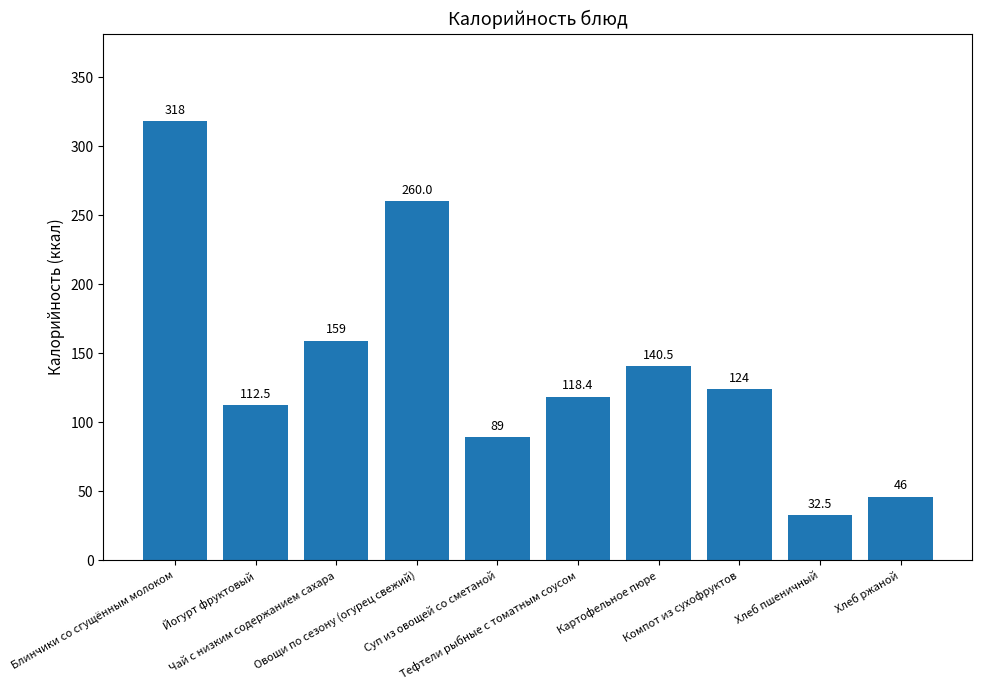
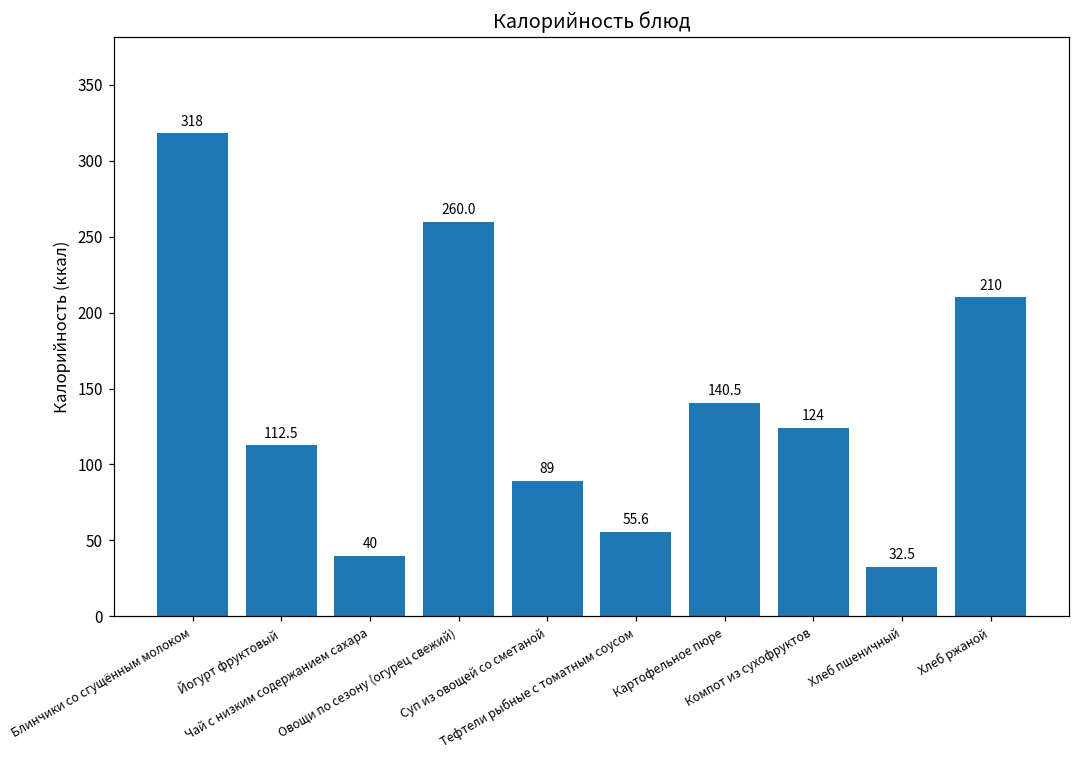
  {
    "Блинчики со сгущённым молоком": 318,
    "Йогурт фруктовый": 112.5,
-   "Чай с низким содержанием сахара": 159,
+   "Чай с низким содержанием сахара": 40,
    "Овощи по сезону (огурец свежий)": 260.0,
    "Суп из овощей со сметаной": 89,
-   "Тефтели рыбные с томатным соусом": 118.4,
+   "Тефтели рыбные с томатным соусом": 55.6,
    "Картофельное пюре": 140.5,
    "Компот из сухофруктов": 124,
    "Хлеб пшеничный": 32.5,
-   "Хлеб ржаной": 46
+   "Хлеб ржаной": 210
  }
